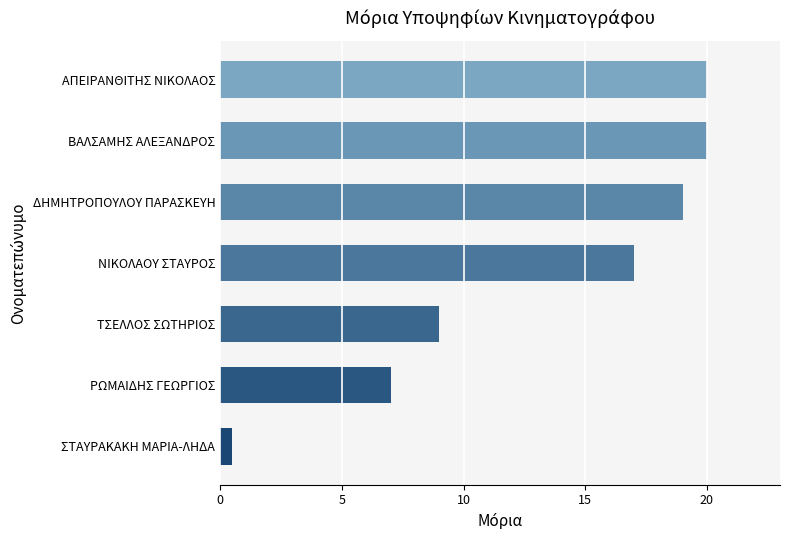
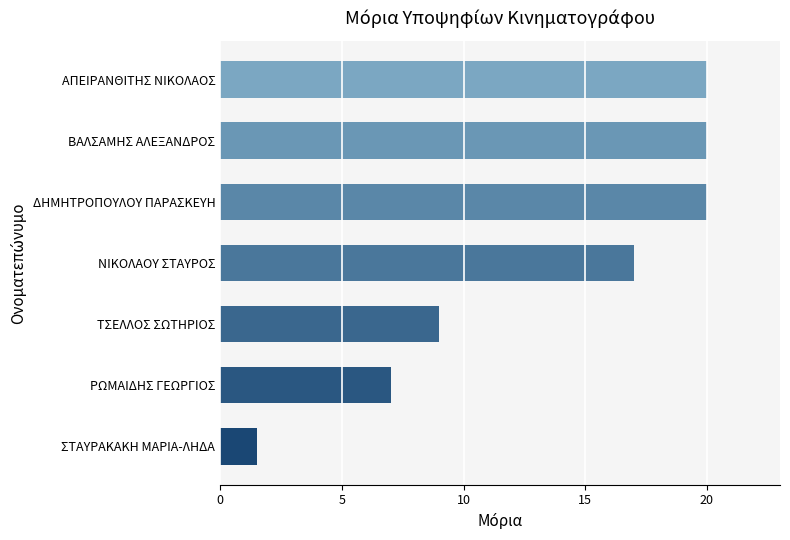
  {
    "ΑΠΕΙΡΑΝΘΙΤΗΣ ΝΙΚΟΛΑΟΣ": 20.0,
    "ΒΑΛΣΑΜΗΣ ΑΛΕΞΑΝΔΡΟΣ": 20.0,
-   "ΔΗΜΗΤΡΟΠΟΥΛΟΥ ΠΑΡΑΣΚΕΥΗ": 19,
+   "ΔΗΜΗΤΡΟΠΟΥΛΟΥ ΠΑΡΑΣΚΕΥΗ": 20,
    "ΝΙΚΟΛΑΟΥ ΣΤΑΥΡΟΣ": 17.0,
    "ΤΣΕΛΛΟΣ ΣΩΤΗΡΙΟΣ": 9.0,
    "ΡΩΜΑΙΔΗΣ ΓΕΩΡΓΙΟΣ": 7.0,
-   "ΣΤΑΥΡΑΚΑΚΗ ΜΑΡΙΑ-ΛΗΔΑ": 0.5
+   "ΣΤΑΥΡΑΚΑΚΗ ΜΑΡΙΑ-ΛΗΔΑ": 1.5
  }
